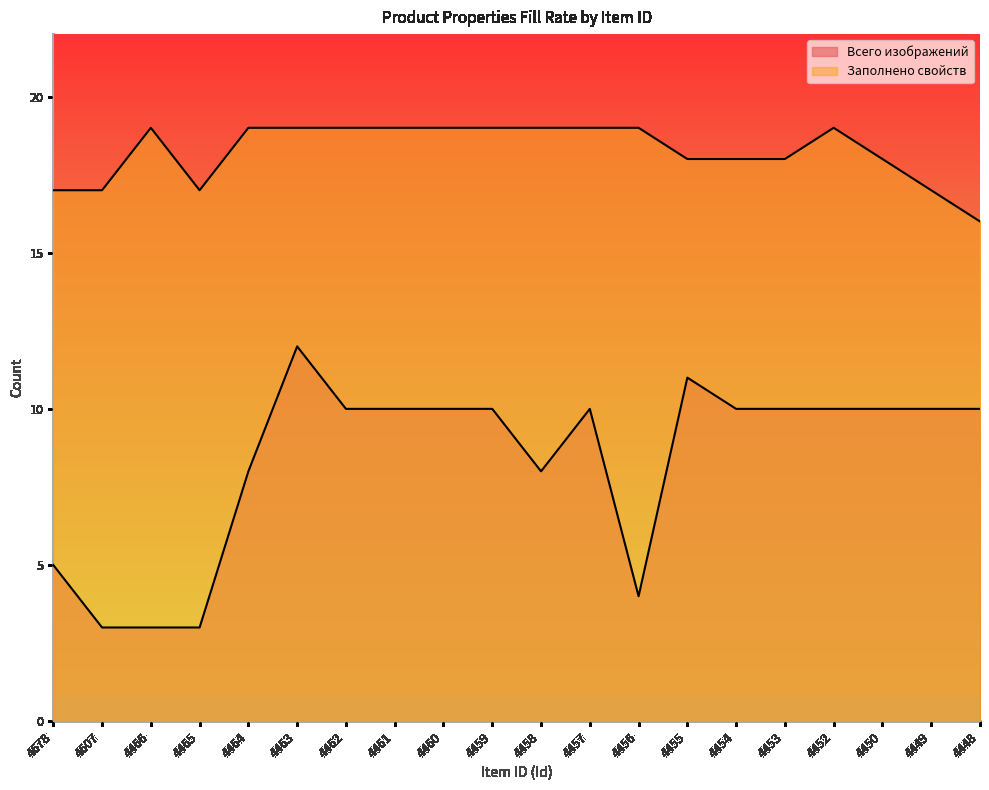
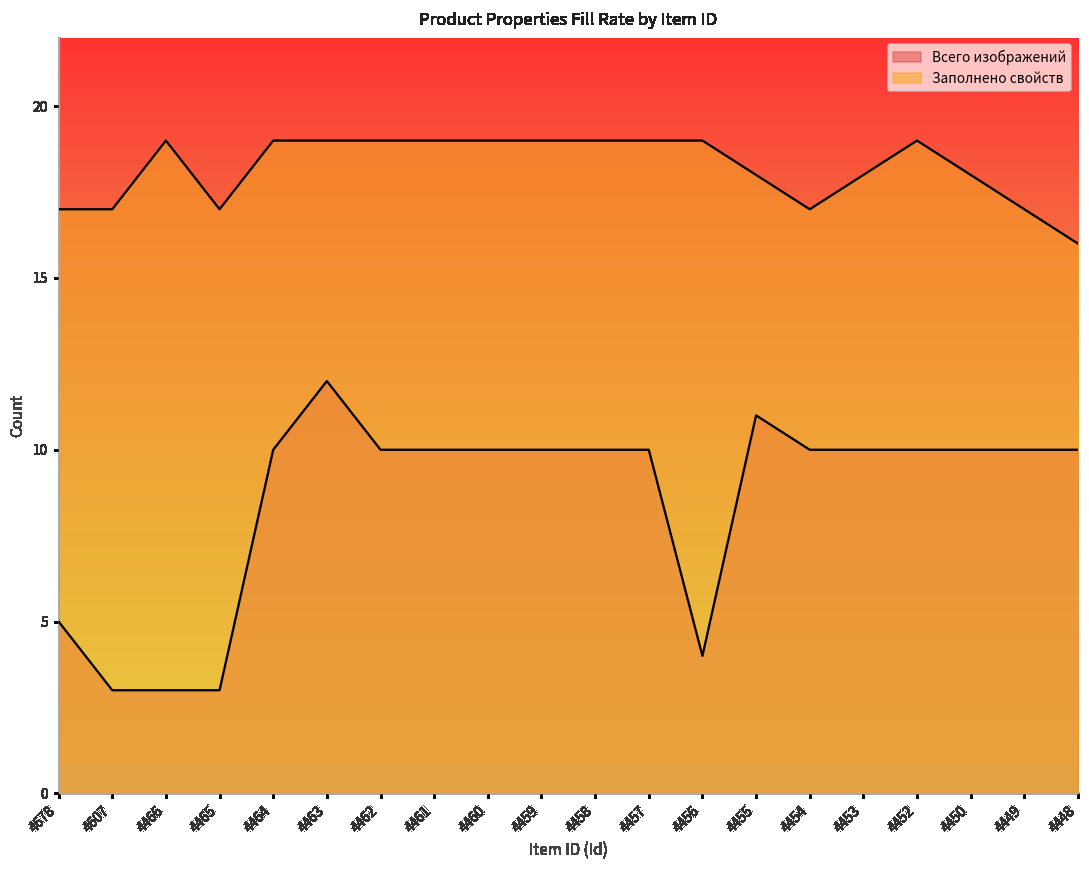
  {
    "Всего изображений": {
      "4678": 5,
      "4607": 3,
      "4466": 3,
      "4465": 3,
-     "4464": 8,
+     "4464": 10,
      "4463": 12,
      "4462": 10,
      "4461": 10,
      "4460": 10,
      "4459": 10,
-     "4458": 8,
+     "4458": 10,
      "4457": 10,
      "4456": 4,
      "4455": 11,
      "4454": 10,
      "4453": 10,
      "4452": 10,
      "4450": 10,
      "4449": 10,
      "4448": 10
    },
    "Заполнено свойств": {
      "4678": 17,
      "4607": 17,
      "4466": 19,
      "4465": 17,
      "4464": 19,
      "4463": 19,
      "4462": 19,
      "4461": 19,
      "4460": 19,
      "4459": 19,
      "4458": 19,
      "4457": 19,
      "4456": 19,
      "4455": 18,
-     "4454": 18,
+     "4454": 17,
      "4453": 18,
      "4452": 19,
      "4450": 18,
      "4449": 17,
      "4448": 16
    }
  }
